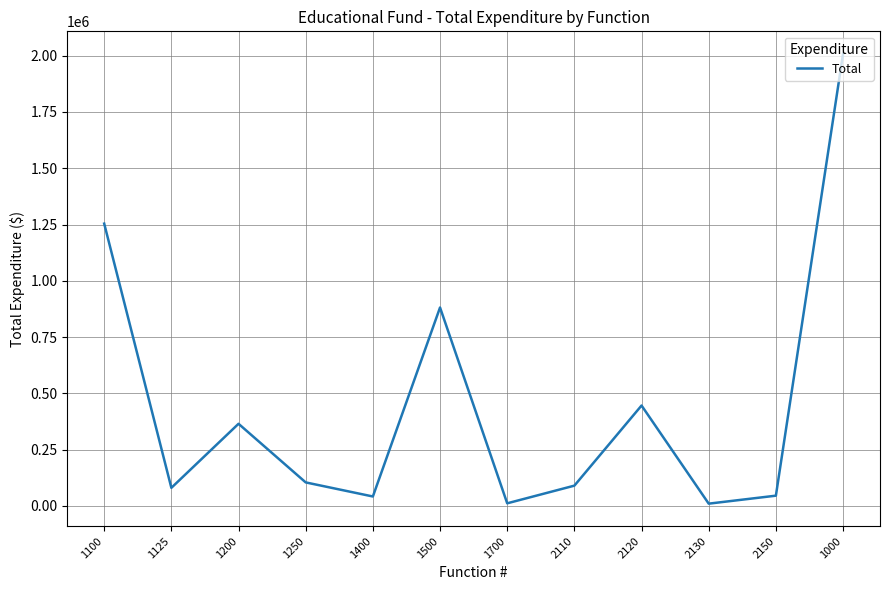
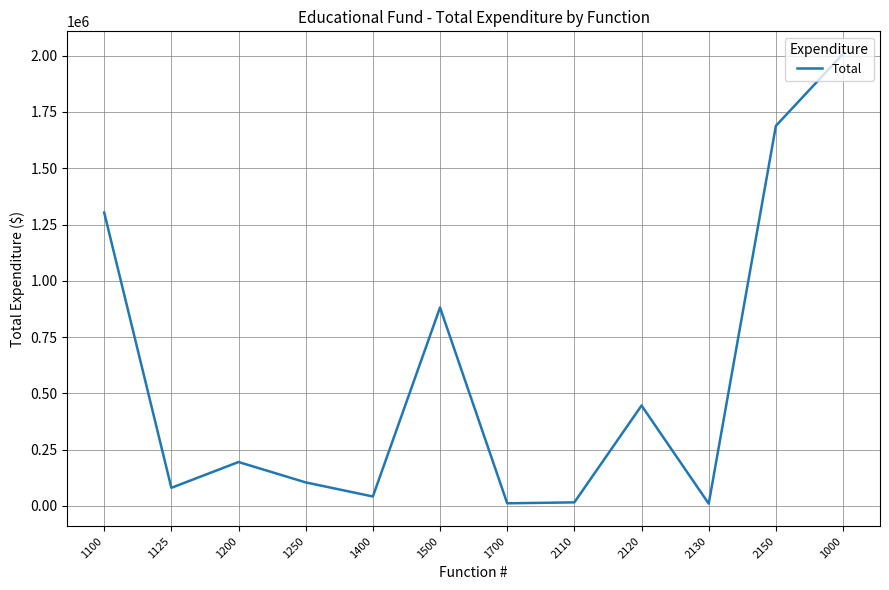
  {
-   "1100": 1250000,
+   "1100": 1300000,
    "1125": 80000,
-   "1200": 360000,
+   "1200": 190000,
    "1250": 100000,
    "1400": 40000,
    "1500": 880000,
    "1700": 10000,
-   "2110": 90000,
+   "2110": 20000,
    "2120": 450000,
    "2130": 10000,
-   "2150": 50000
+   "2150": 1690000
  }
